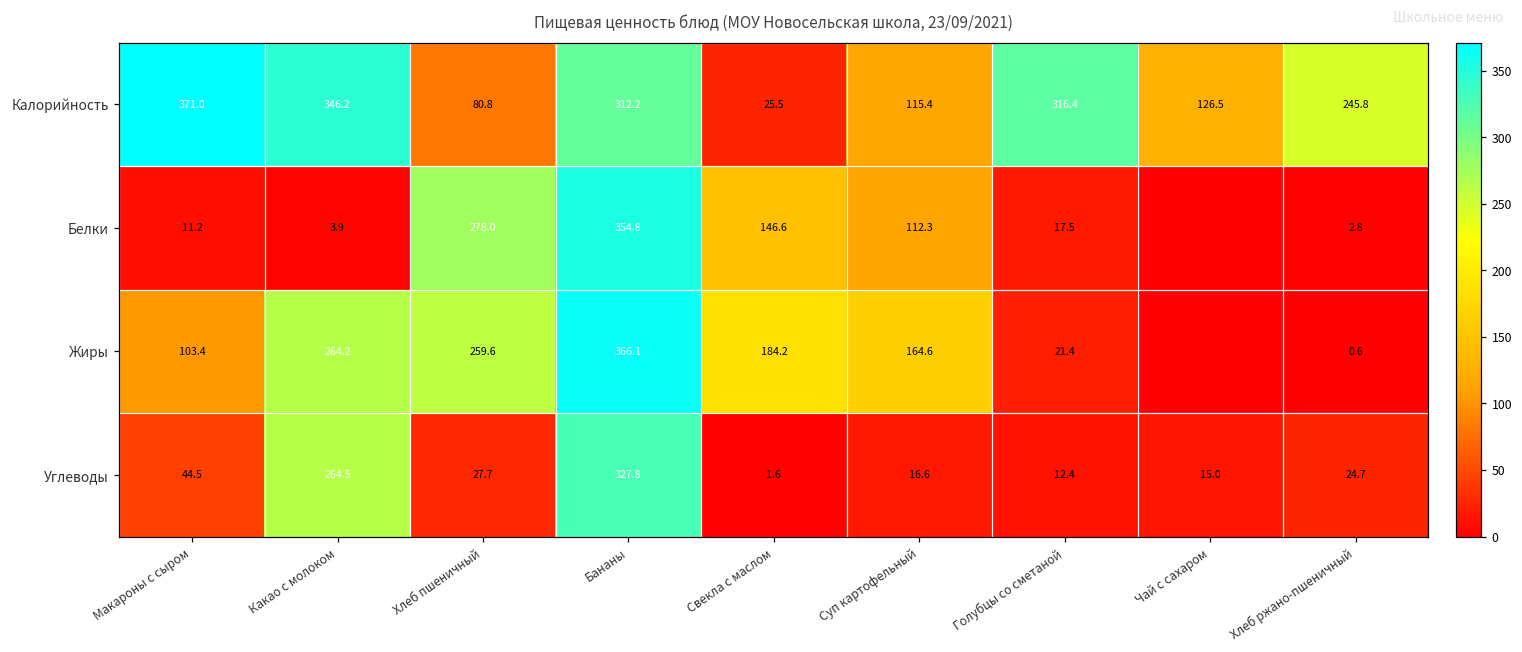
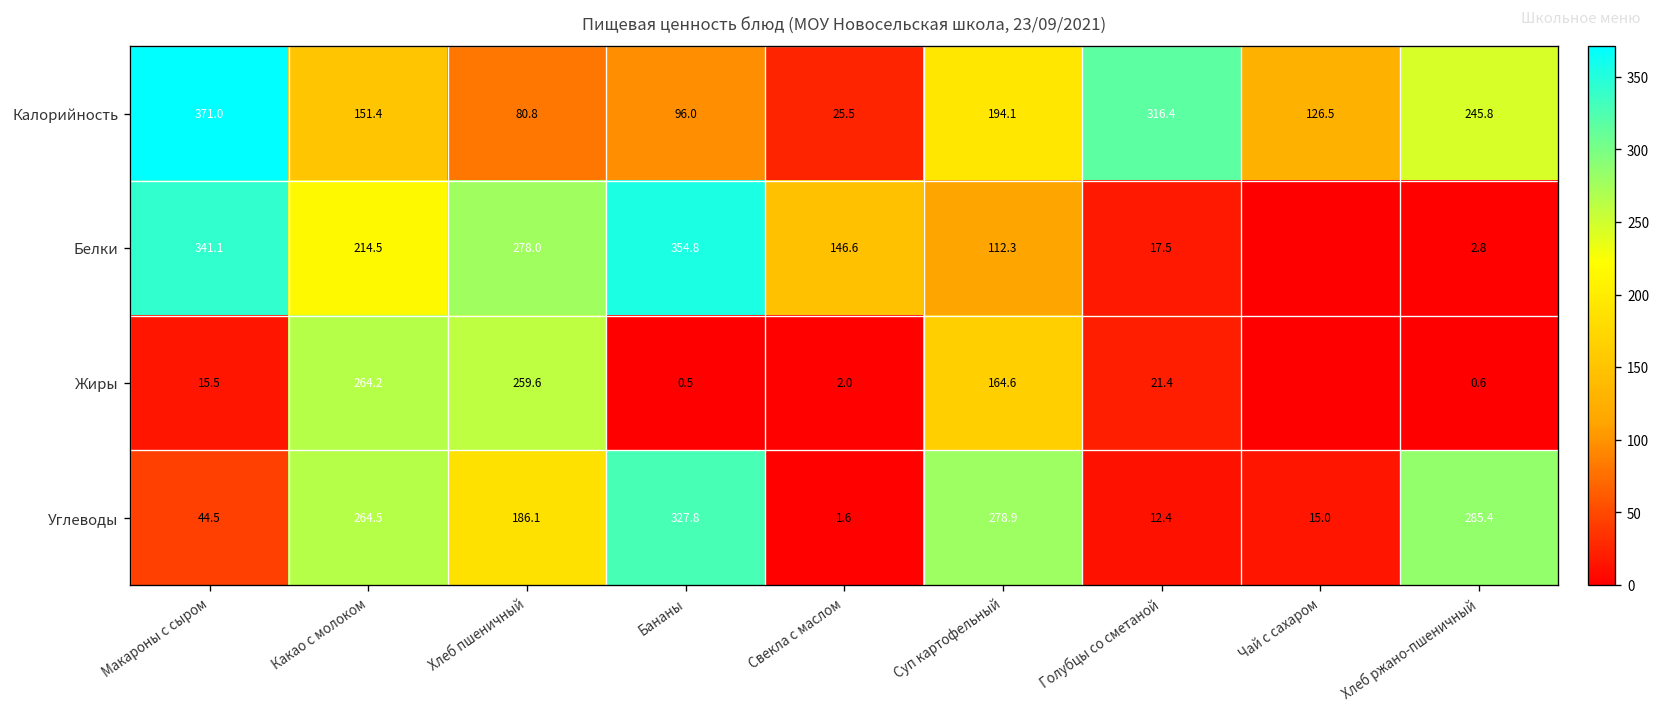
  {
    "Калорийность": {
      "Макароны с сыром": 371.0,
-     "Какао с молоком": 346.2,
+     "Какао с молоком": 151.4,
      "Хлеб пшеничный": 80.8,
-     "Бананы": 312.2,
+     "Бананы": 96.0,
      "Свекла с маслом": 25.5,
-     "Суп картофельный": 115.4,
+     "Суп картофельный": 194.1,
      "Голубцы со сметаной": 316.4,
      "Чай с сахаром": 126.5,
      "Хлеб ржано-пшеничный": 245.8
    },
    "Белки": {
-     "Макароны с сыром": 11.2,
-     "Какао с молоком": 3.9,
+     "Макароны с сыром": 341.1,
+     "Какао с молоком": 214.5,
      "Хлеб пшеничный": 278.0,
      "Бананы": 354.8,
      "Свекла с маслом": 146.6,
      "Суп картофельный": 112.3,
      "Голубцы со сметаной": 17.5,
      "Хлеб ржано-пшеничный": 2.8
    },
    "Жиры": {
-     "Макароны с сыром": 103.4,
+     "Макароны с сыром": 15.5,
      "Какао с молоком": 264.2,
      "Хлеб пшеничный": 259.6,
-     "Бананы": 366.1,
-     "Свекла с маслом": 184.2,
+     "Бананы": 0.5,
+     "Свекла с маслом": 2.0,
      "Суп картофельный": 164.6,
      "Голубцы со сметаной": 21.4,
      "Хлеб ржано-пшеничный": 0.6
    },
    "Углеводы": {
      "Макароны с сыром": 44.5,
      "Какао с молоком": 264.5,
-     "Хлеб пшеничный": 27.7,
+     "Хлеб пшеничный": 186.1,
      "Бананы": 327.8,
      "Свекла с маслом": 1.6,
-     "Суп картофельный": 16.6,
+     "Суп картофельный": 278.9,
      "Голубцы со сметаной": 12.4,
      "Чай с сахаром": 15.0,
-     "Хлеб ржано-пшеничный": 24.7
+     "Хлеб ржано-пшеничный": 285.4
    }
  }
